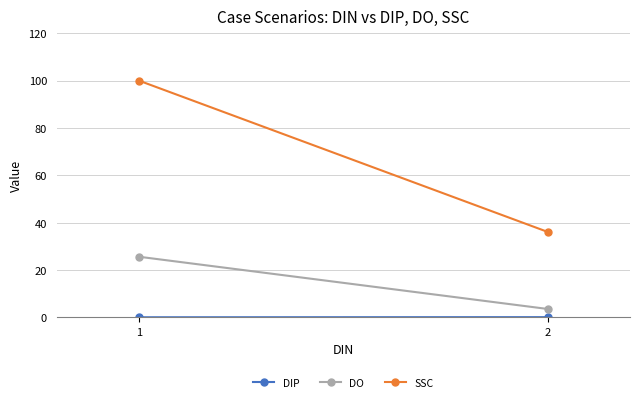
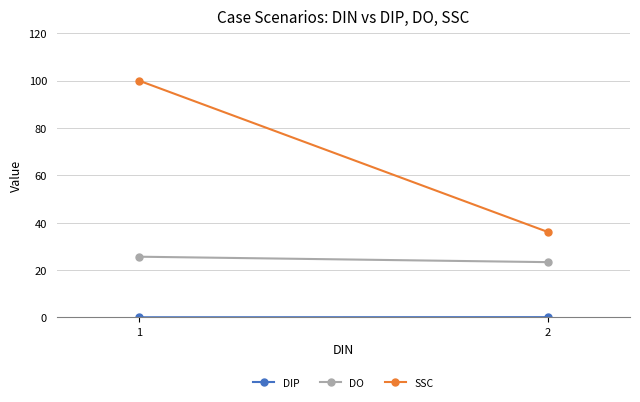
  {
    "DIP": {
      "1": 0,
      "2": 0
    },
    "DO": {
      "1": 26,
-     "2": 4
+     "2": 23
    },
    "SSC": {
      "1": 100,
      "2": 36
    }
  }
